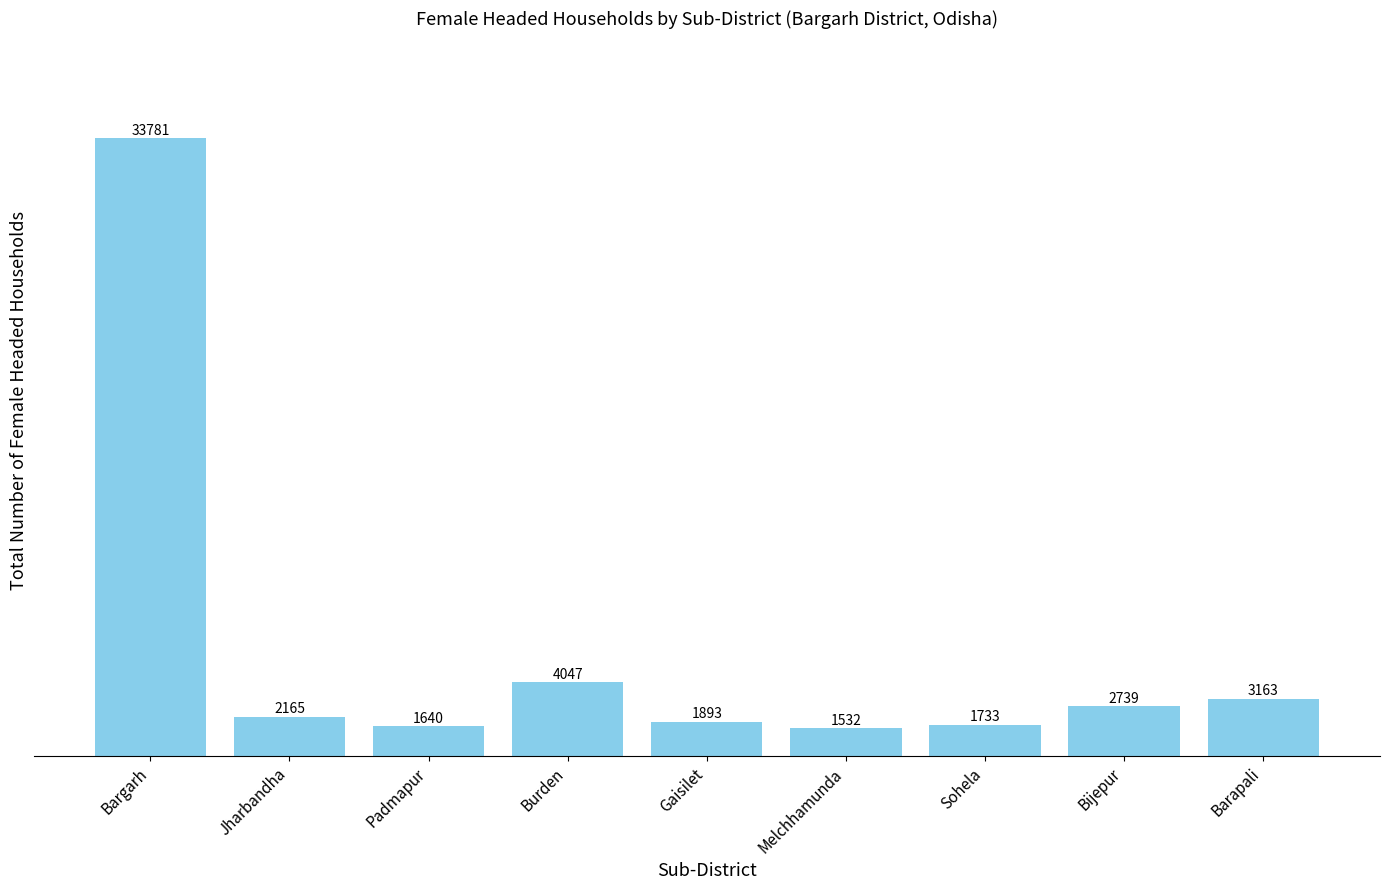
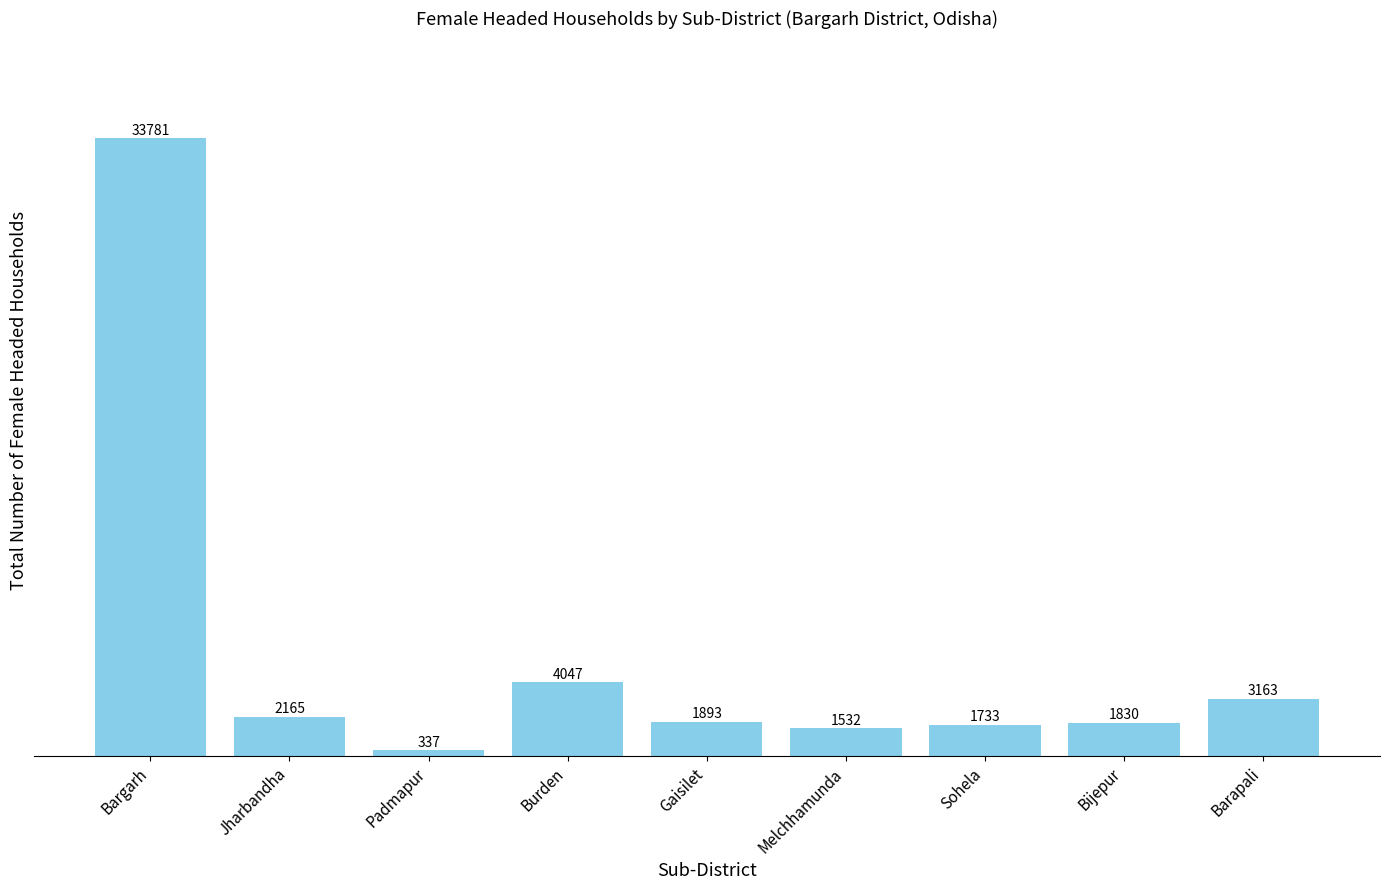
  {
    "Bargarh": 33781,
    "Jharbandha": 2165,
-   "Padmapur": 1640,
+   "Padmapur": 337,
    "Burden": 4047,
    "Gaisilet": 1893,
    "Melchhamunda": 1532,
    "Sohela": 1733,
-   "Bijepur": 2739,
+   "Bijepur": 1830,
    "Barapali": 3163
  }
